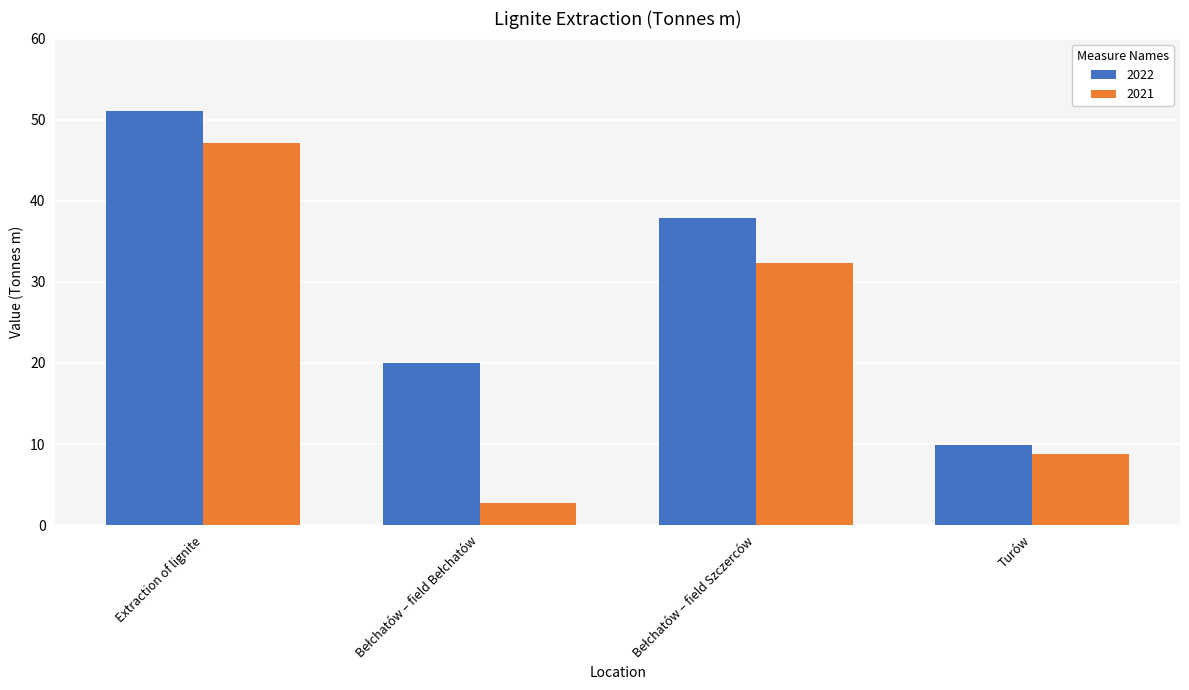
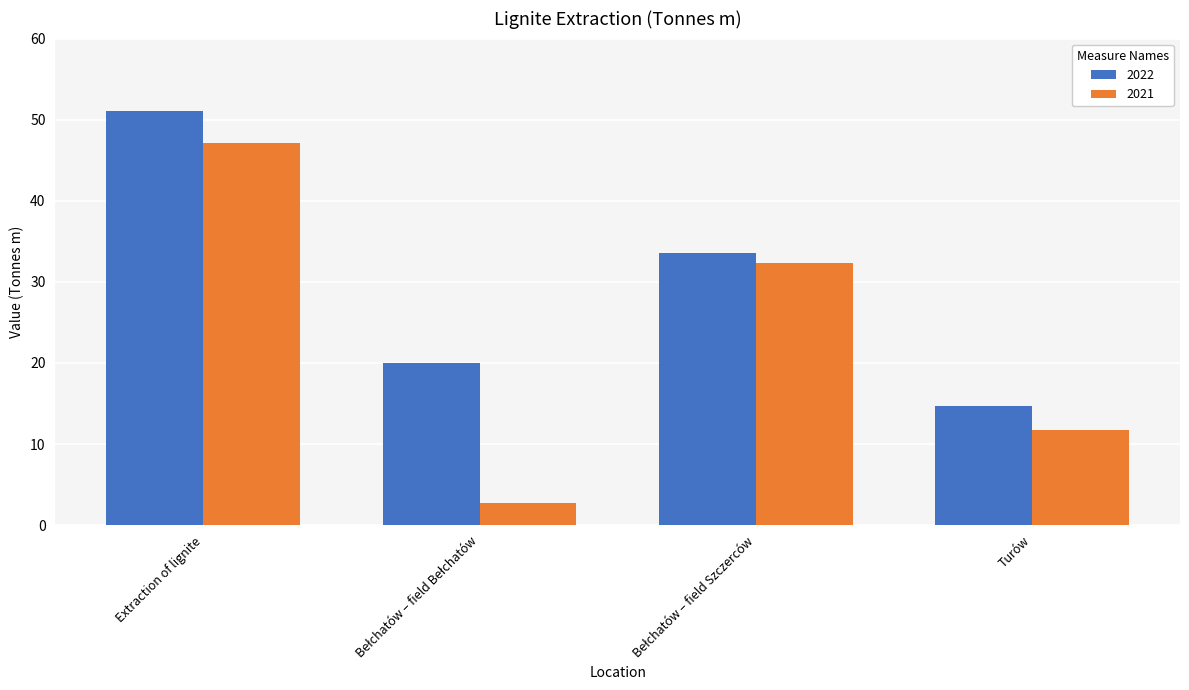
  {
    "2022": {
      "Extraction of lignite": 51,
      "Bełchatów – field Bełchatów": 20,
-     "Bełchatów – field Szczerców": 38,
-     "Turów": 10
+     "Bełchatów – field Szczerców": 34,
+     "Turów": 15
    },
    "2021": {
      "Extraction of lignite": 47,
      "Bełchatów – field Bełchatów": 3,
      "Bełchatów – field Szczerców": 32,
-     "Turów": 9
+     "Turów": 12
    }
  }
